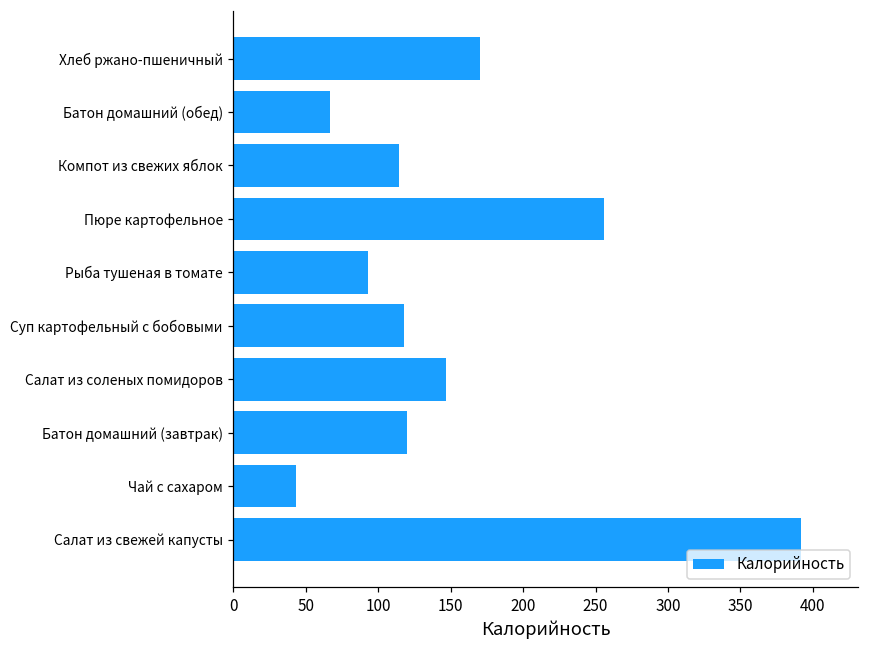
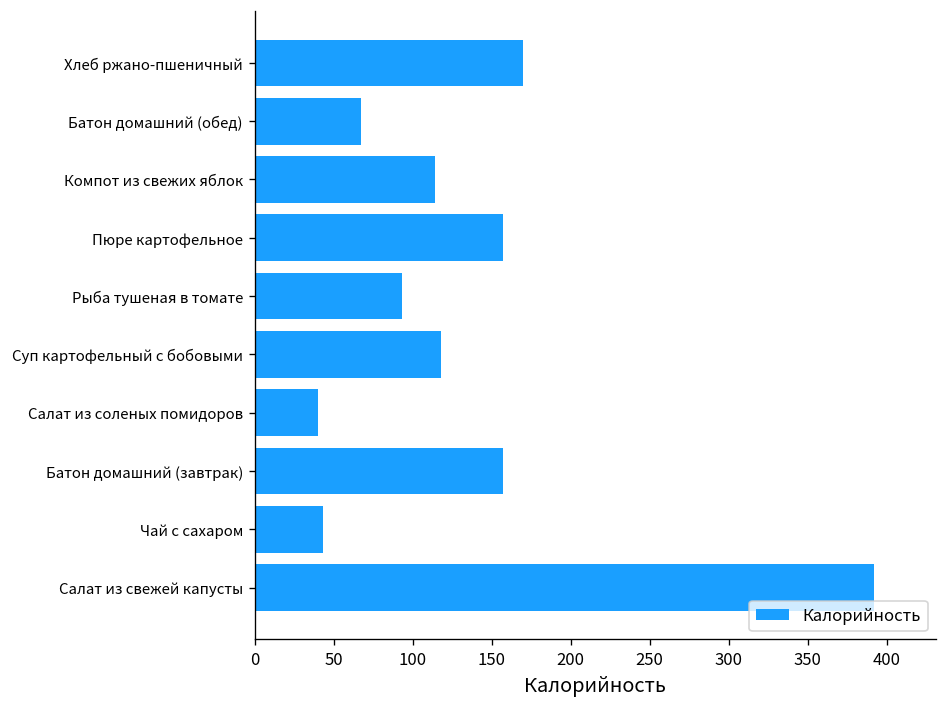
  {
    "Хлеб ржано-пшеничный": 170,
    "Батон домашний (обед)": 67,
    "Компот из свежих яблок": 114,
-   "Пюре картофельное": 256,
+   "Пюре картофельное": 157,
    "Рыба тушеная в томате": 93,
    "Суп картофельный с бобовыми": 118,
-   "Салат из соленых помидоров": 147,
-   "Батон домашний (завтрак)": 120,
+   "Салат из соленых помидоров": 40,
+   "Батон домашний (завтрак)": 157,
    "Чай с сахаром": 43,
    "Салат из свежей капусты": 392
  }
